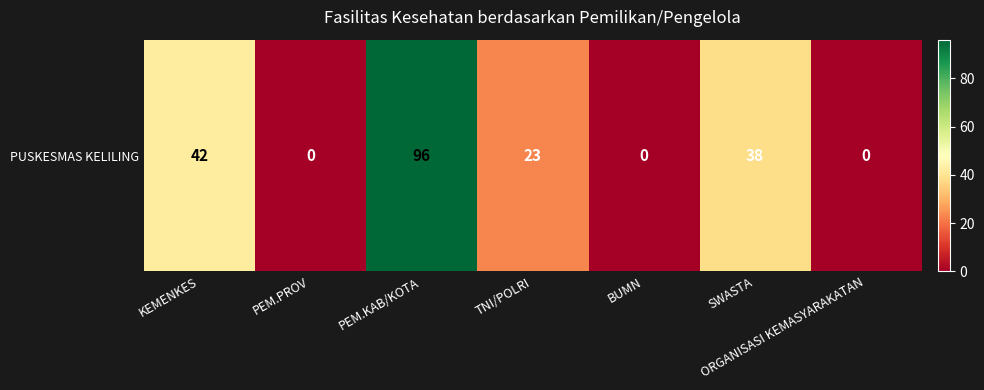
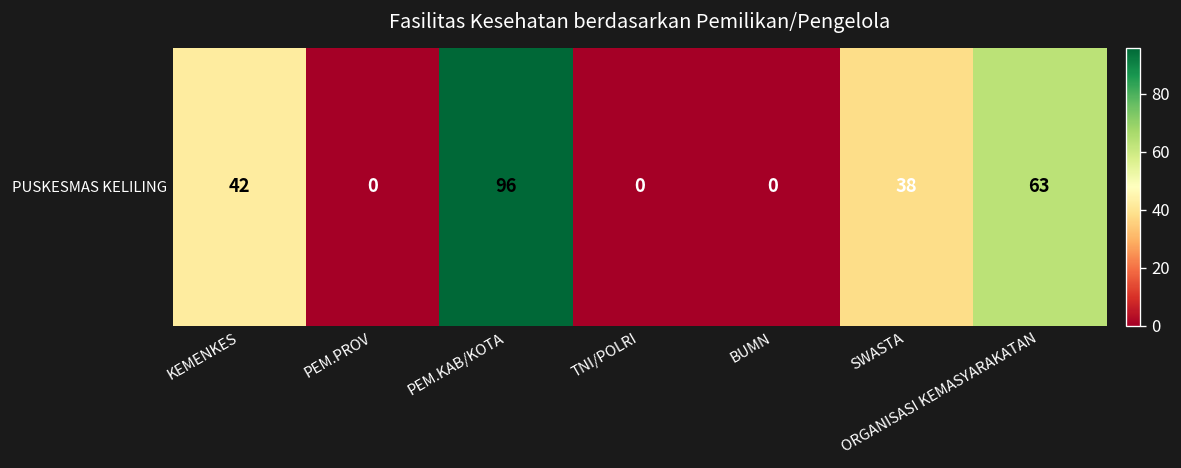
  {
    "PUSKESMAS KELILING": {
      "KEMENKES": 42,
      "PEM.PROV": 0,
      "PEM.KAB/KOTA": 96,
-     "TNI/POLRI": 23,
+     "TNI/POLRI": 0,
      "BUMN": 0,
      "SWASTA": 38,
-     "ORGANISASI KEMASYARAKATAN": 0
+     "ORGANISASI KEMASYARAKATAN": 63
    }
  }
